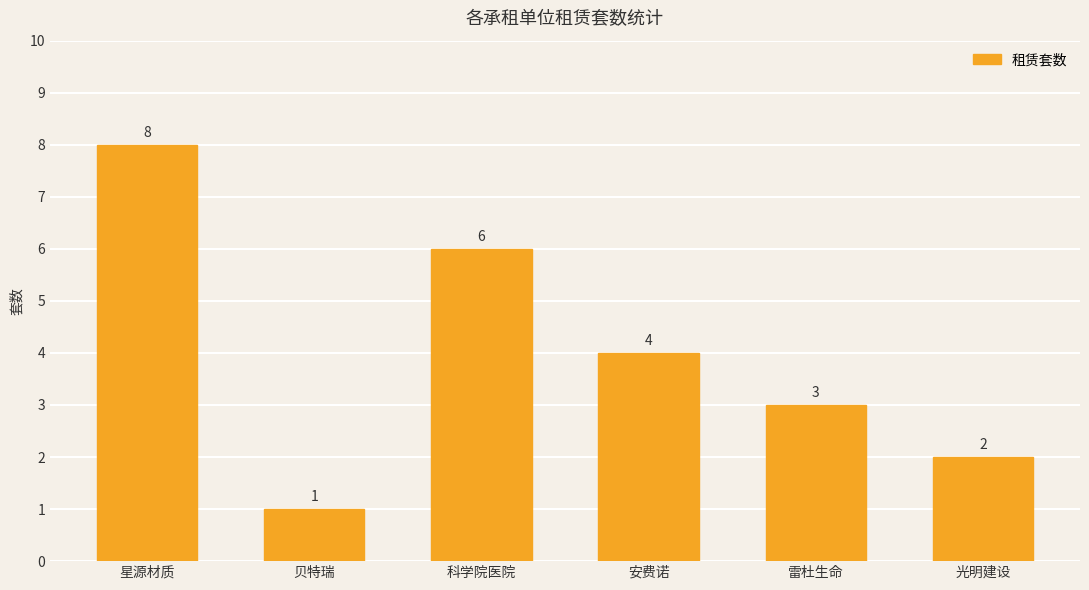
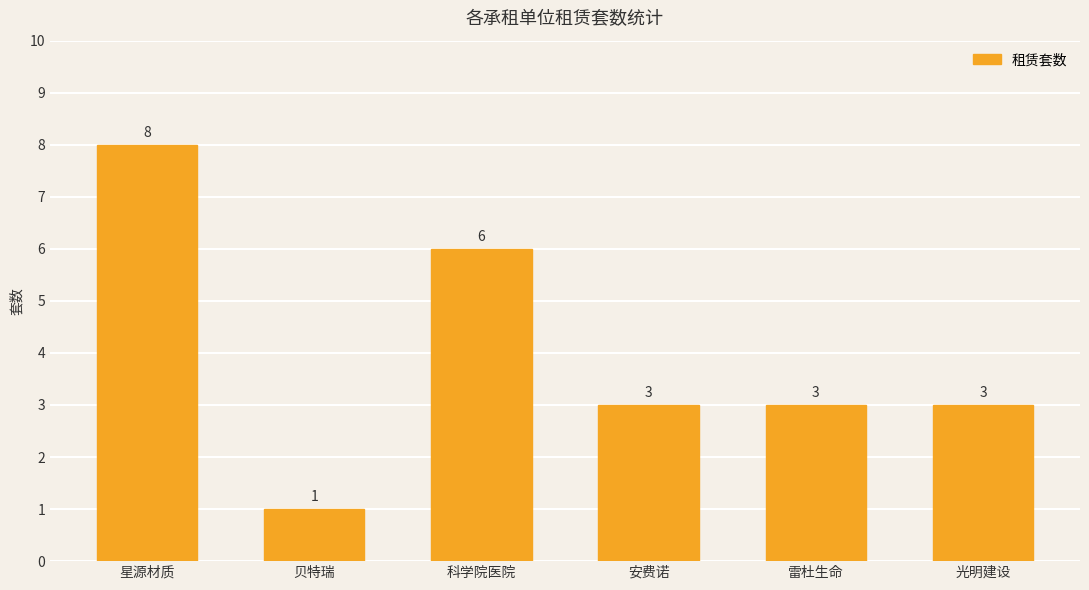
  {
    "星源材质": 8,
    "贝特瑞": 1,
    "科学院医院": 6,
-   "安费诺": 4,
+   "安费诺": 3,
    "雷杜生命": 3,
-   "光明建设": 2
+   "光明建设": 3
  }
